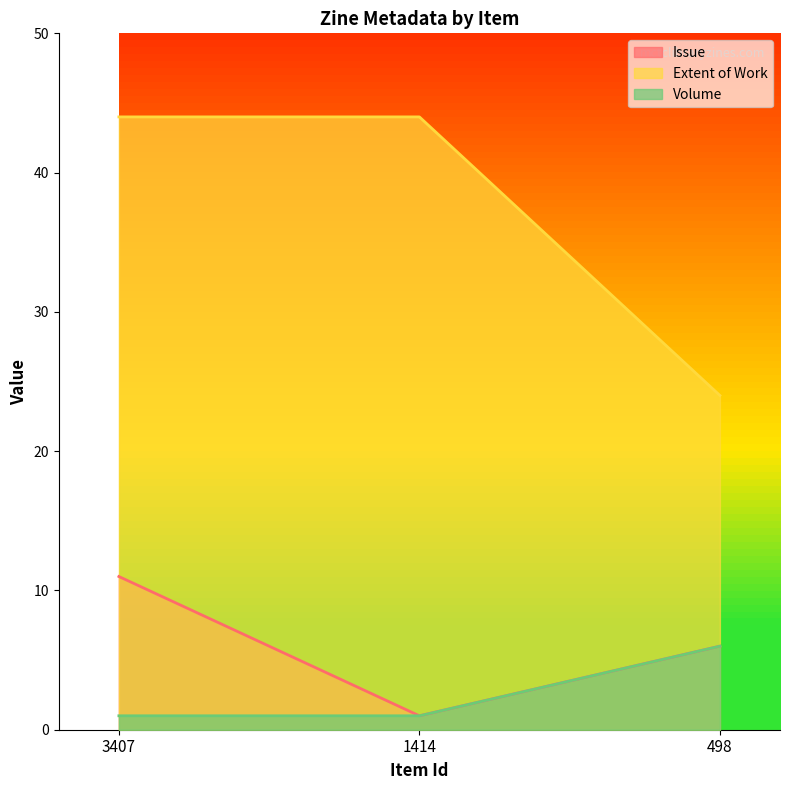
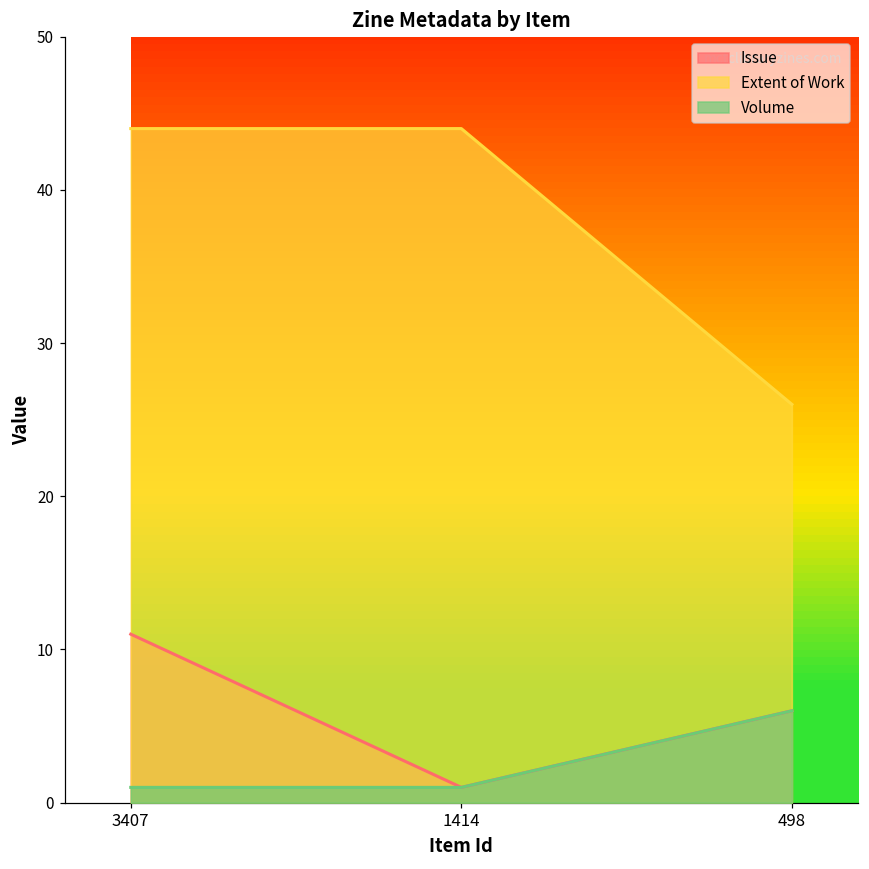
  {
    "Issue": {
      "3407": 11
    },
    "Extent of Work": {
      "3407": 44,
      "1414": 44,
-     "498": 24
+     "498": 26
    },
    "Volume": {
      "3407": 1
    }
  }
